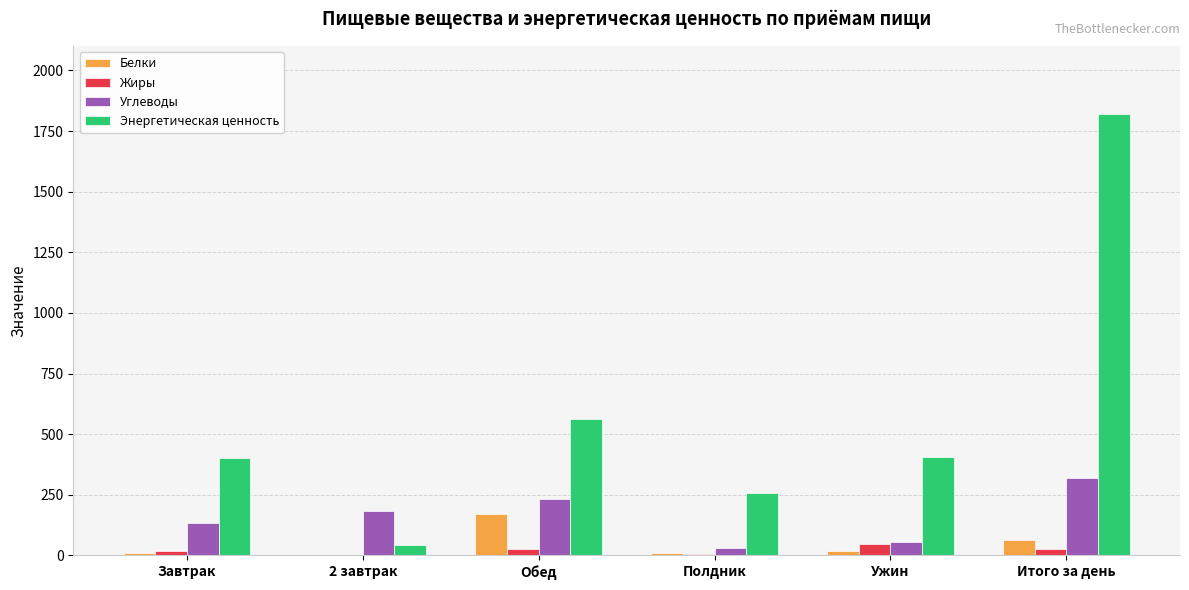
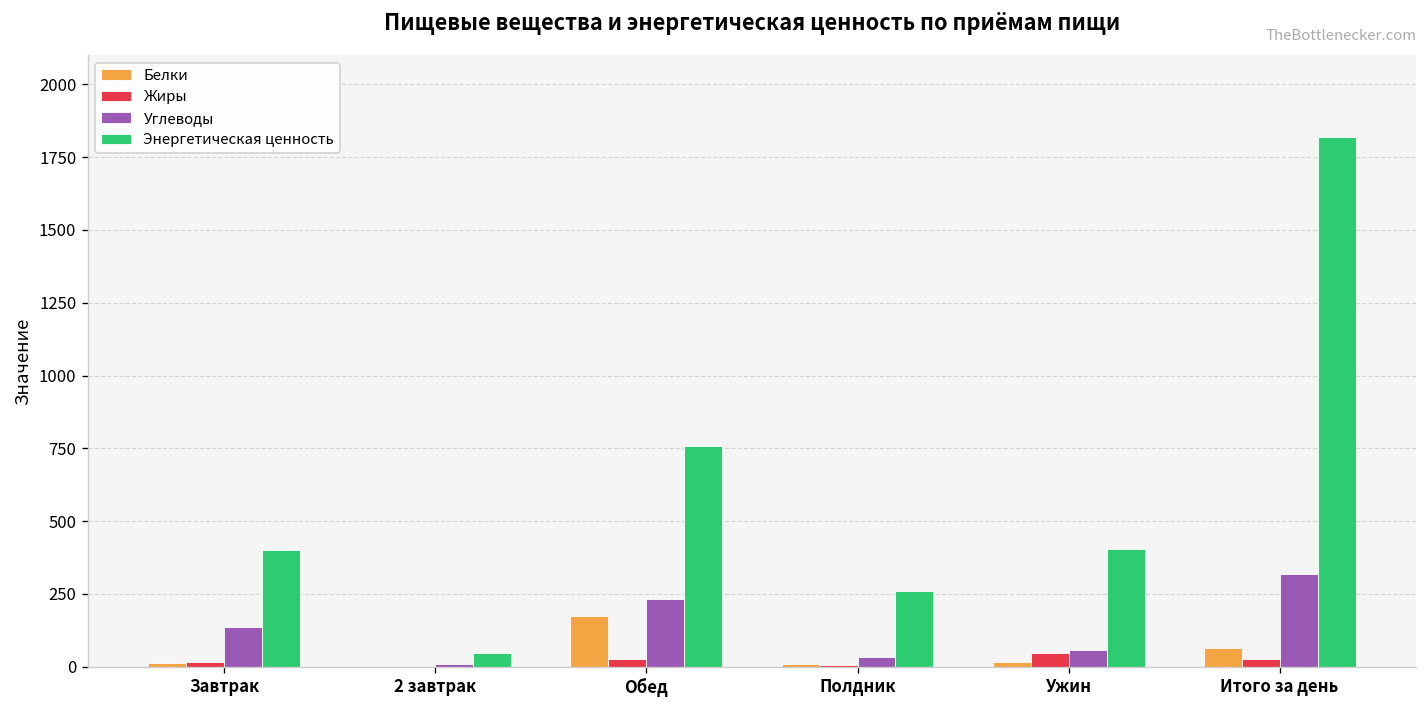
  {
    "Белки": {
      "Завтрак": 10,
      "2 завтрак": 0,
      "Обед": 170,
      "Ужин": 20,
      "Итого за день": 60
    },
    "Жиры": {
      "Завтрак": 20,
      "2 завтрак": 0,
      "Обед": 30,
      "Ужин": 50,
      "Итого за день": 20
    },
    "Углеводы": {
      "Завтрак": 140,
-     "2 завтрак": 180,
+     "2 завтрак": 10,
      "Обед": 230,
      "Полдник": 30,
      "Ужин": 60,
      "Итого за день": 320
    },
    "Энергетическая ценность": {
      "Завтрак": 400,
      "2 завтрак": 50,
-     "Обед": 560,
+     "Обед": 760,
      "Полдник": 260,
      "Ужин": 400,
      "Итого за день": 1820
    }
  }
